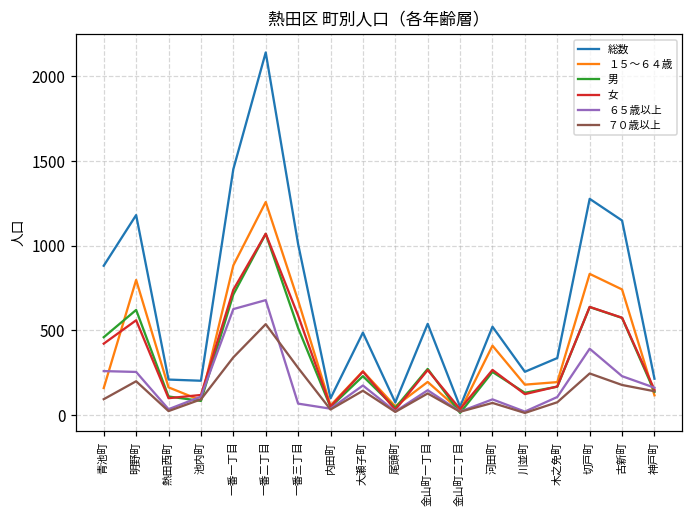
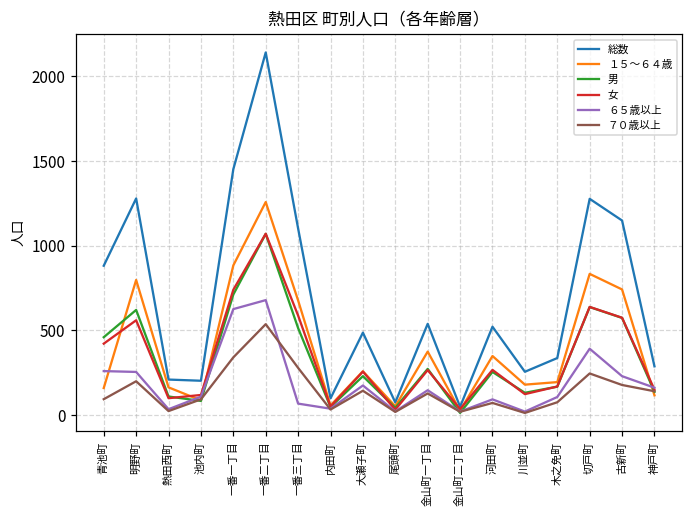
  {
    "総数": {
      "青池町": 880,
-     "明野町": 1180,
+     "明野町": 1280,
      "熱田西町": 210,
      "池内町": 200,
      "一番一丁目": 1450,
      "一番二丁目": 2140,
-     "一番三丁目": 1010,
+     "一番三丁目": 1100,
      "内田町": 100,
      "大瀬子町": 490,
      "尾頭町": 80,
      "金山町一丁目": 540,
      "河田町": 520,
      "川並町": 260,
      "木之免町": 340,
      "切戸町": 1280,
      "古新町": 1150,
-     "神戸町": 220
+     "神戸町": 290
    },
    "１５～６４歳": {
      "青池町": 160,
      "明野町": 800,
      "熱田西町": 160,
      "一番一丁目": 880,
      "一番二丁目": 1260,
      "一番三丁目": 680,
-     "金山町一丁目": 200,
-     "河田町": 410,
+     "金山町一丁目": 380,
+     "河田町": 350,
      "川並町": 180,
      "木之免町": 200,
      "切戸町": 830,
      "古新町": 740,
      "神戸町": 120
    },
    "男": {
      "青池町": 460,
      "明野町": 620,
      "一番一丁目": 710,
      "一番三丁目": 510,
      "大瀬子町": 230
    },
    "女": {
      "青池町": 420,
      "明野町": 560,
      "一番一丁目": 740,
      "一番三丁目": 590
    },
    "６５歳以上": {
      "青池町": 260,
      "明野町": 260,
      "一番一丁目": 630,
      "一番二丁目": 680,
      "一番三丁目": 70,
      "大瀬子町": 180,
      "金山町一丁目": 150,
      "河田町": 90,
      "木之免町": 110,
      "切戸町": 390,
      "古新町": 230
    },
    "７０歳以上": {
      "青池町": 90,
      "明野町": 200,
      "一番一丁目": 340,
      "一番二丁目": 540,
      "一番三丁目": 280,
      "大瀬子町": 140,
      "金山町一丁目": 130,
      "河田町": 70,
      "木之免町": 80,
      "切戸町": 250,
      "古新町": 180
    }
  }
